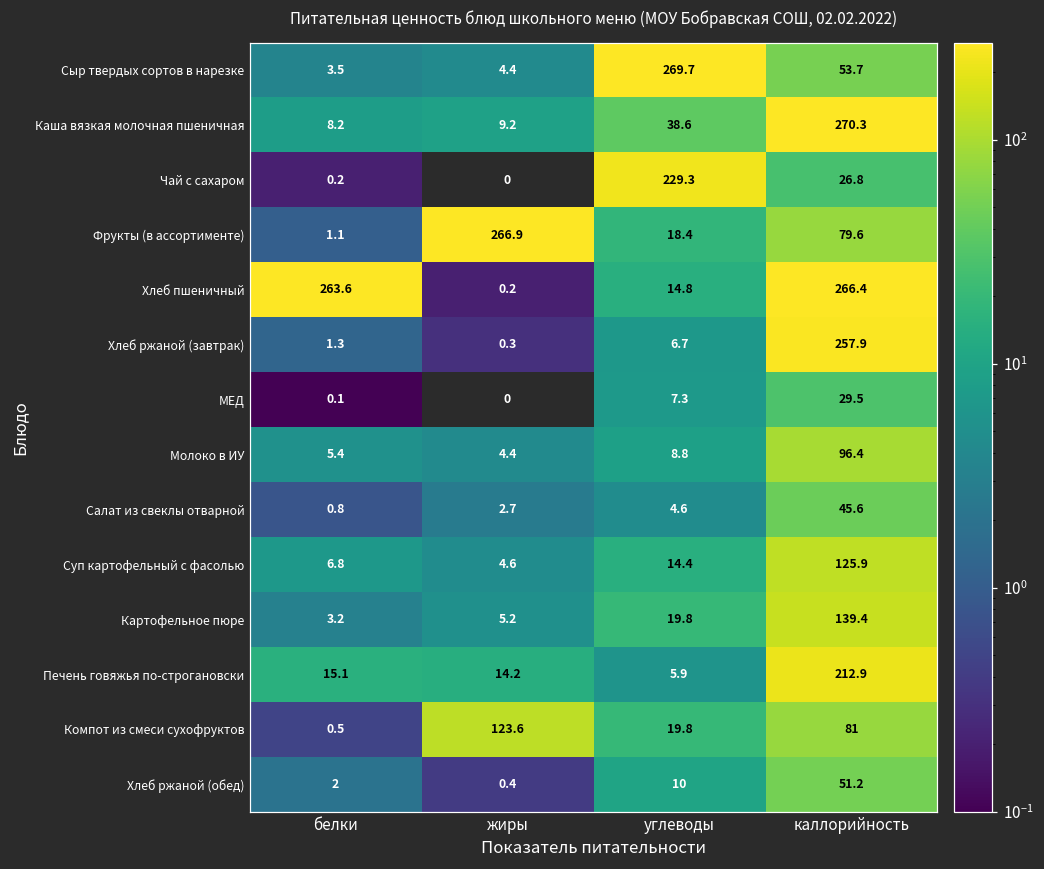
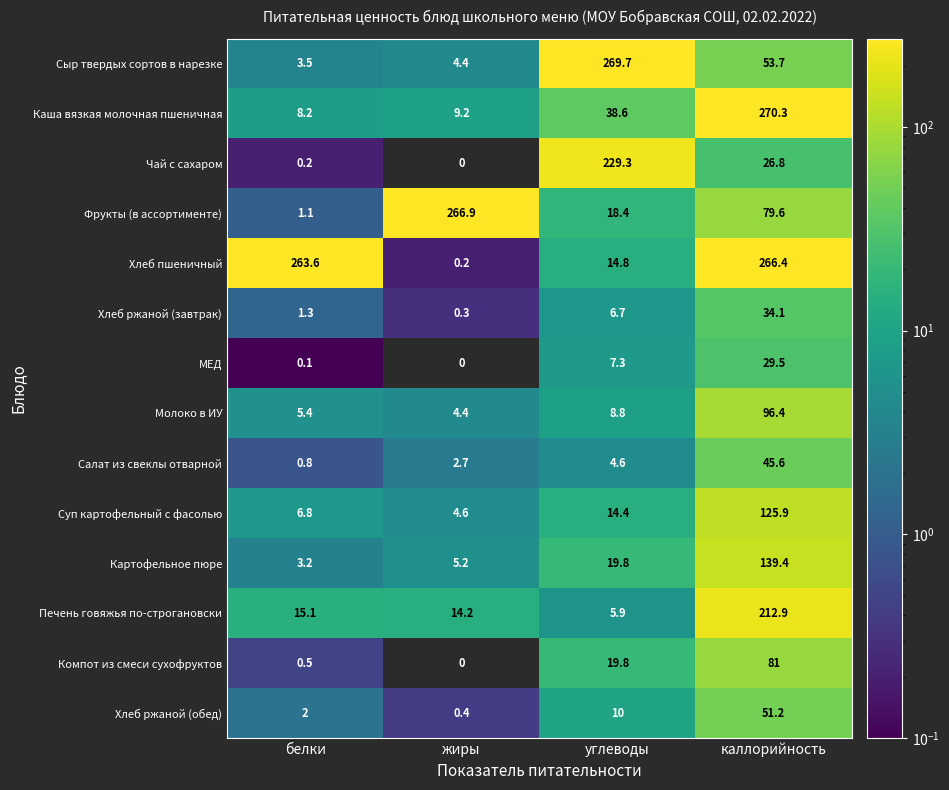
  {
    "Сыр твердых сортов в нарезке": {
      "белки": 3.5,
      "жиры": 4.4,
      "углеводы": 269.7,
      "каллорийность": 53.7
    },
    "Каша вязкая молочная пшеничная": {
      "белки": 8.2,
      "жиры": 9.2,
      "углеводы": 38.6,
      "каллорийность": 270.3
    },
    "Чай с сахаром": {
      "белки": 0.2,
      "жиры": 0,
      "углеводы": 229.3,
      "каллорийность": 26.8
    },
    "Фрукты (в ассортименте)": {
      "белки": 1.1,
      "жиры": 266.9,
      "углеводы": 18.4,
      "каллорийность": 79.6
    },
    "Хлеб пшеничный": {
      "белки": 263.6,
      "жиры": 0.2,
      "углеводы": 14.8,
      "каллорийность": 266.4
    },
    "Хлеб ржаной (завтрак)": {
      "белки": 1.3,
      "жиры": 0.3,
      "углеводы": 6.7,
-     "каллорийность": 257.9
+     "каллорийность": 34.1
    },
    "МЕД": {
      "белки": 0.1,
      "жиры": 0,
      "углеводы": 7.3,
      "каллорийность": 29.5
    },
    "Молоко в ИУ": {
      "белки": 5.4,
      "жиры": 4.4,
      "углеводы": 8.8,
      "каллорийность": 96.4
    },
    "Салат из свеклы отварной": {
      "белки": 0.8,
      "жиры": 2.7,
      "углеводы": 4.6,
      "каллорийность": 45.6
    },
    "Суп картофельный с фасолью": {
      "белки": 6.8,
      "жиры": 4.6,
      "углеводы": 14.4,
      "каллорийность": 125.9
    },
    "Картофельное пюре": {
      "белки": 3.2,
      "жиры": 5.2,
      "углеводы": 19.8,
      "каллорийность": 139.4
    },
    "Печень говяжья по-строгановски": {
      "белки": 15.1,
      "жиры": 14.2,
      "углеводы": 5.9,
      "каллорийность": 212.9
    },
    "Компот из смеси сухофруктов": {
      "белки": 0.5,
-     "жиры": 123.6,
+     "жиры": 0,
      "углеводы": 19.8,
      "каллорийность": 81
    },
    "Хлеб ржаной (обед)": {
      "белки": 2,
      "жиры": 0.4,
      "углеводы": 10,
      "каллорийность": 51.2
    }
  }
